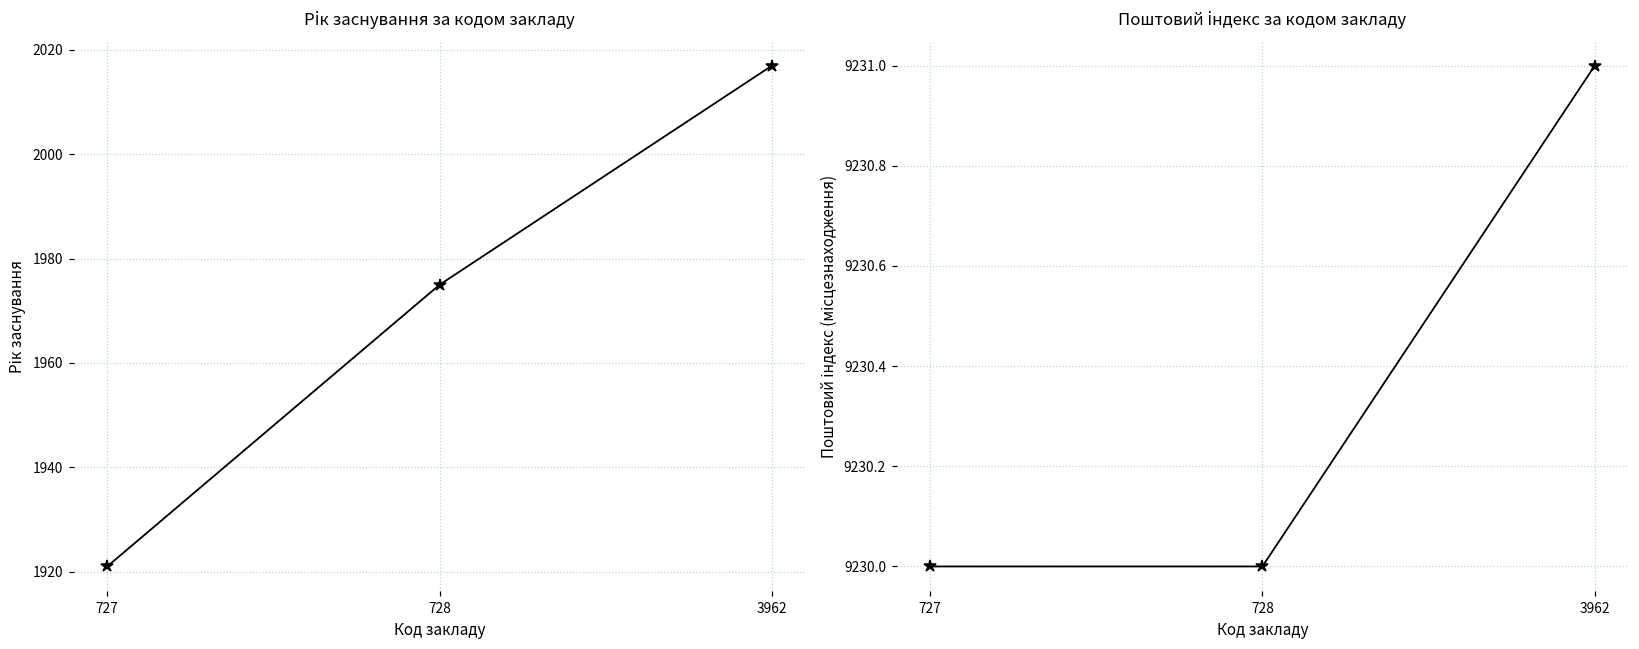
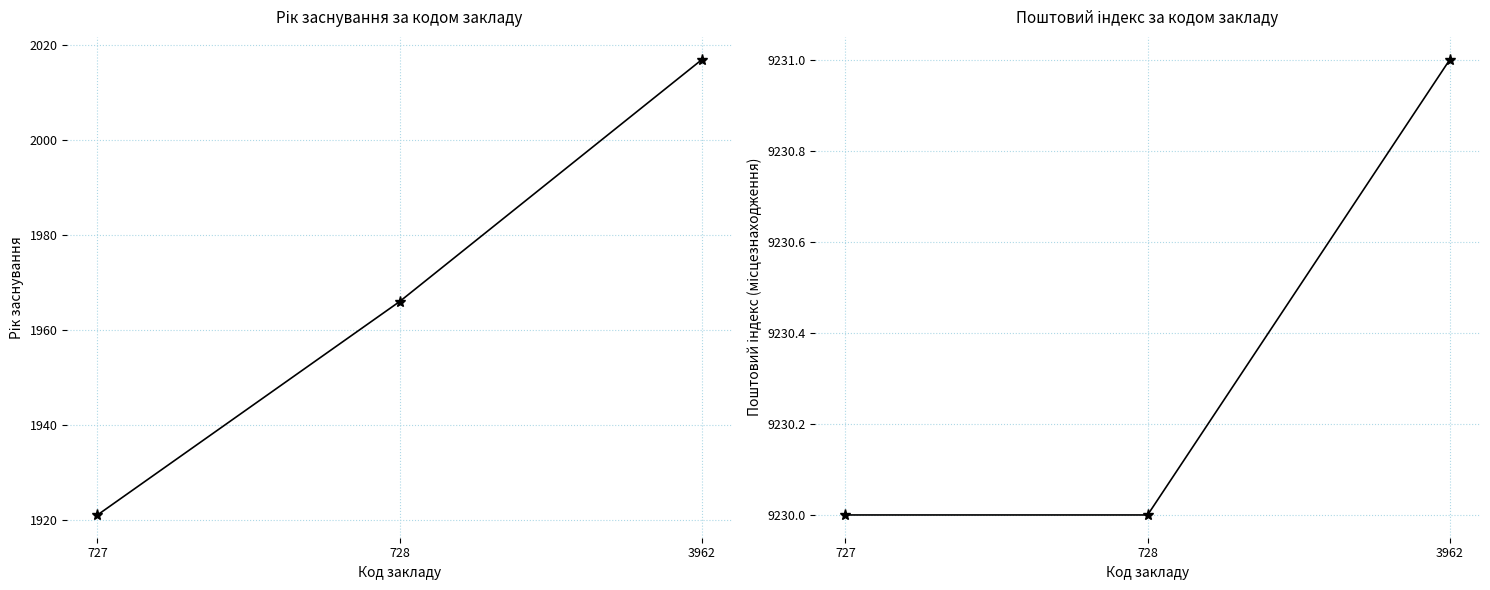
  {
    "Рік заснування за кодом закладу": {
      "727": 1921,
-     "728": 1975,
+     "728": 1966,
      "3962": 2017
    },
    "Поштовий індекс за кодом закладу": {
      "727": 9230.00,
      "728": 9230.00,
      "3962": 9231.00
    }
  }
